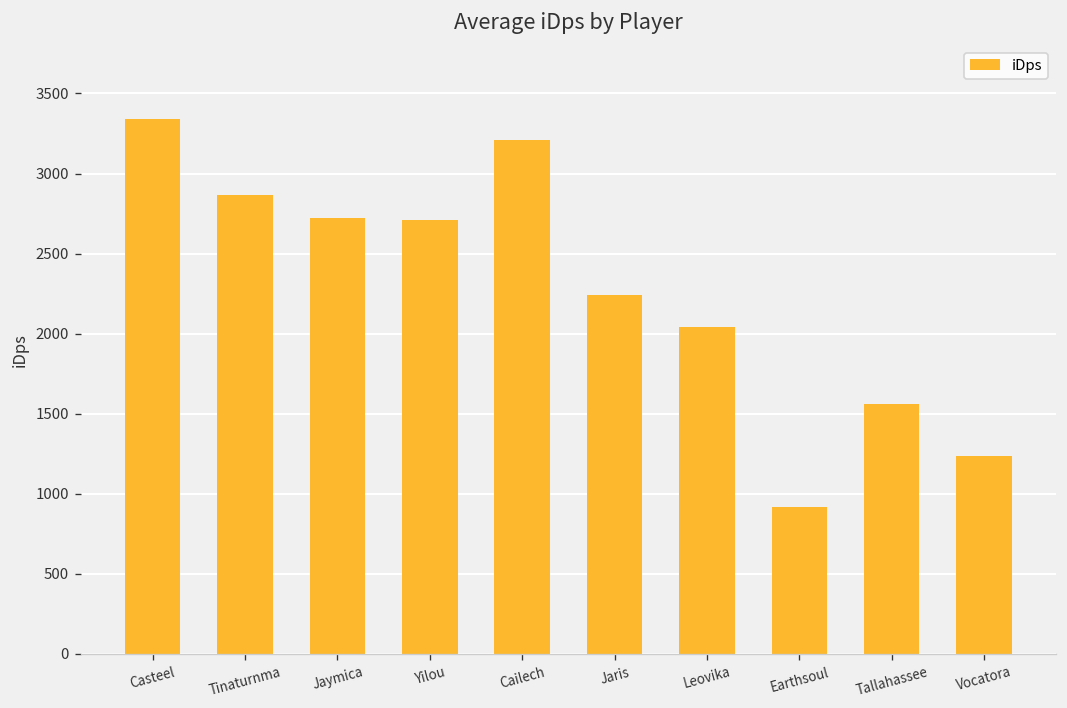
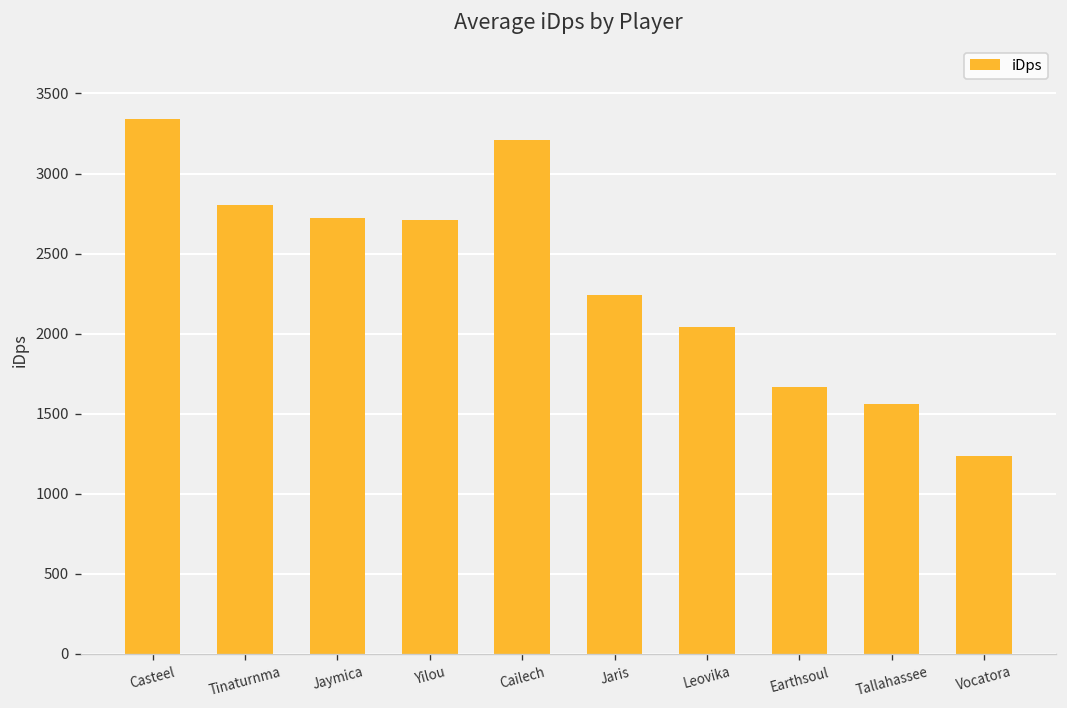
  {
    "Casteel": 3340,
-   "Tinaturnma": 2860,
+   "Tinaturnma": 2800,
    "Jaymica": 2720,
    "Yilou": 2710,
    "Cailech": 3210,
    "Jaris": 2240,
    "Leovika": 2040,
-   "Earthsoul": 920,
+   "Earthsoul": 1670,
    "Tallahassee": 1560,
    "Vocatora": 1240
  }
